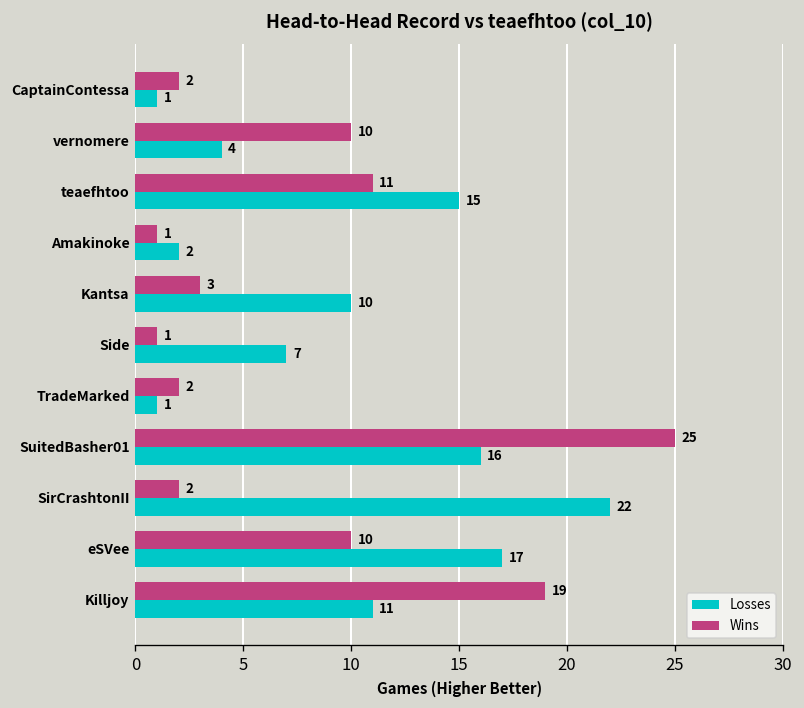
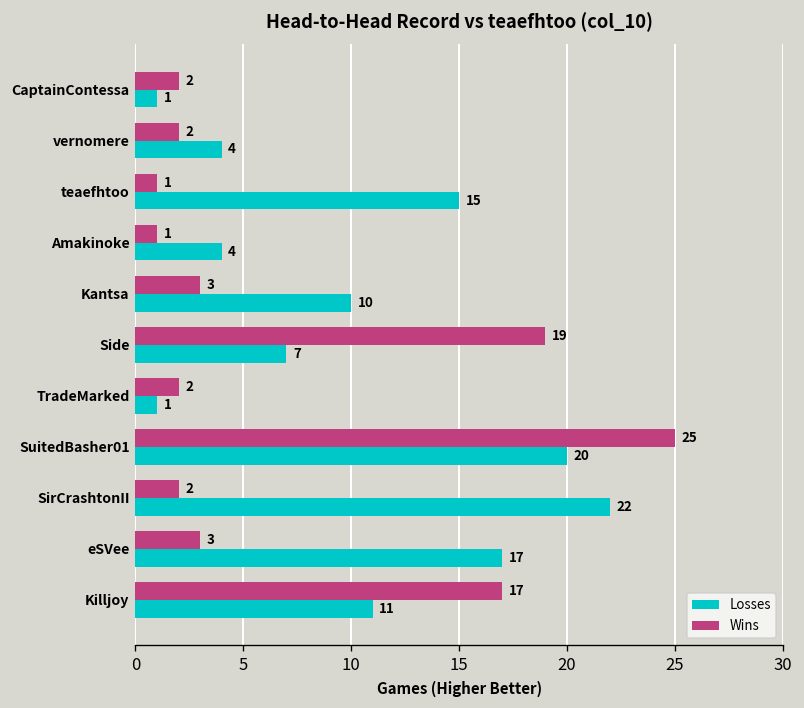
  {
    "Losses": {
      "CaptainContessa": 1,
      "vernomere": 4,
      "teaefhtoo": 15,
-     "Amakinoke": 2,
+     "Amakinoke": 4,
      "Kantsa": 10,
      "Side": 7,
      "TradeMarked": 1,
-     "SuitedBasher01": 16,
+     "SuitedBasher01": 20,
      "SirCrashtonII": 22,
      "eSVee": 17,
      "Killjoy": 11
    },
    "Wins": {
      "CaptainContessa": 2,
-     "vernomere": 10,
-     "teaefhtoo": 11,
+     "vernomere": 2,
+     "teaefhtoo": 1,
      "Amakinoke": 1,
      "Kantsa": 3,
-     "Side": 1,
+     "Side": 19,
      "TradeMarked": 2,
      "SuitedBasher01": 25,
      "SirCrashtonII": 2,
-     "eSVee": 10,
-     "Killjoy": 19
+     "eSVee": 3,
+     "Killjoy": 17
    }
  }
